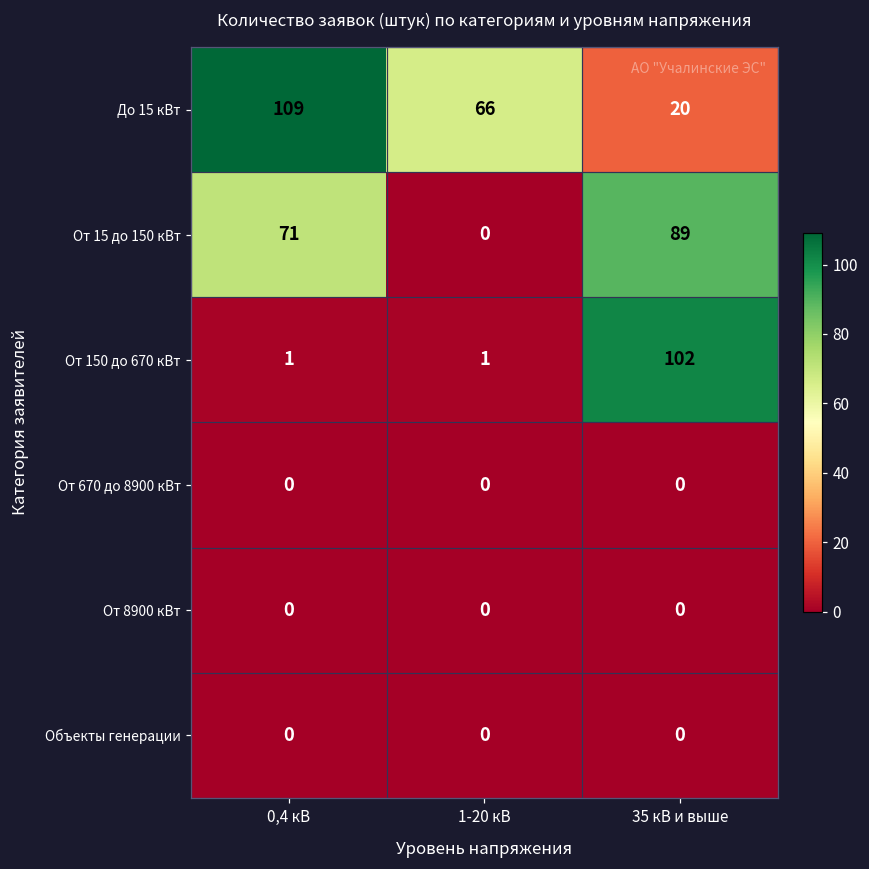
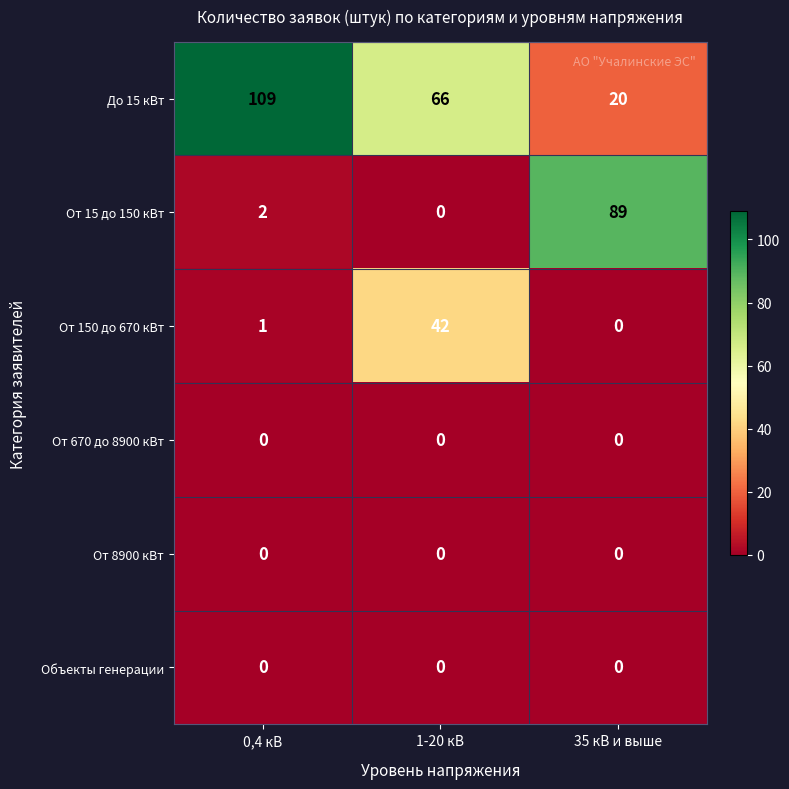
  {
    "До 15 кВт": {
      "0,4 кВ": 109,
      "1-20 кВ": 66
    },
    "От 15 до 150 кВт": {
-     "0,4 кВ": 71,
+     "0,4 кВ": 2,
      "1-20 кВ": 0,
      "35 кВ и выше": 89
    },
    "От 150 до 670 кВт": {
      "0,4 кВ": 1,
-     "1-20 кВ": 1,
-     "35 кВ и выше": 102
+     "1-20 кВ": 42,
+     "35 кВ и выше": 0
    },
    "От 670 до 8900 кВт": {
      "0,4 кВ": 0,
      "1-20 кВ": 0,
      "35 кВ и выше": 0
    },
    "От 8900 кВт": {
      "0,4 кВ": 0,
      "1-20 кВ": 0,
      "35 кВ и выше": 0
    },
    "Объекты генерации": {
      "0,4 кВ": 0,
      "1-20 кВ": 0,
      "35 кВ и выше": 0
    }
  }
